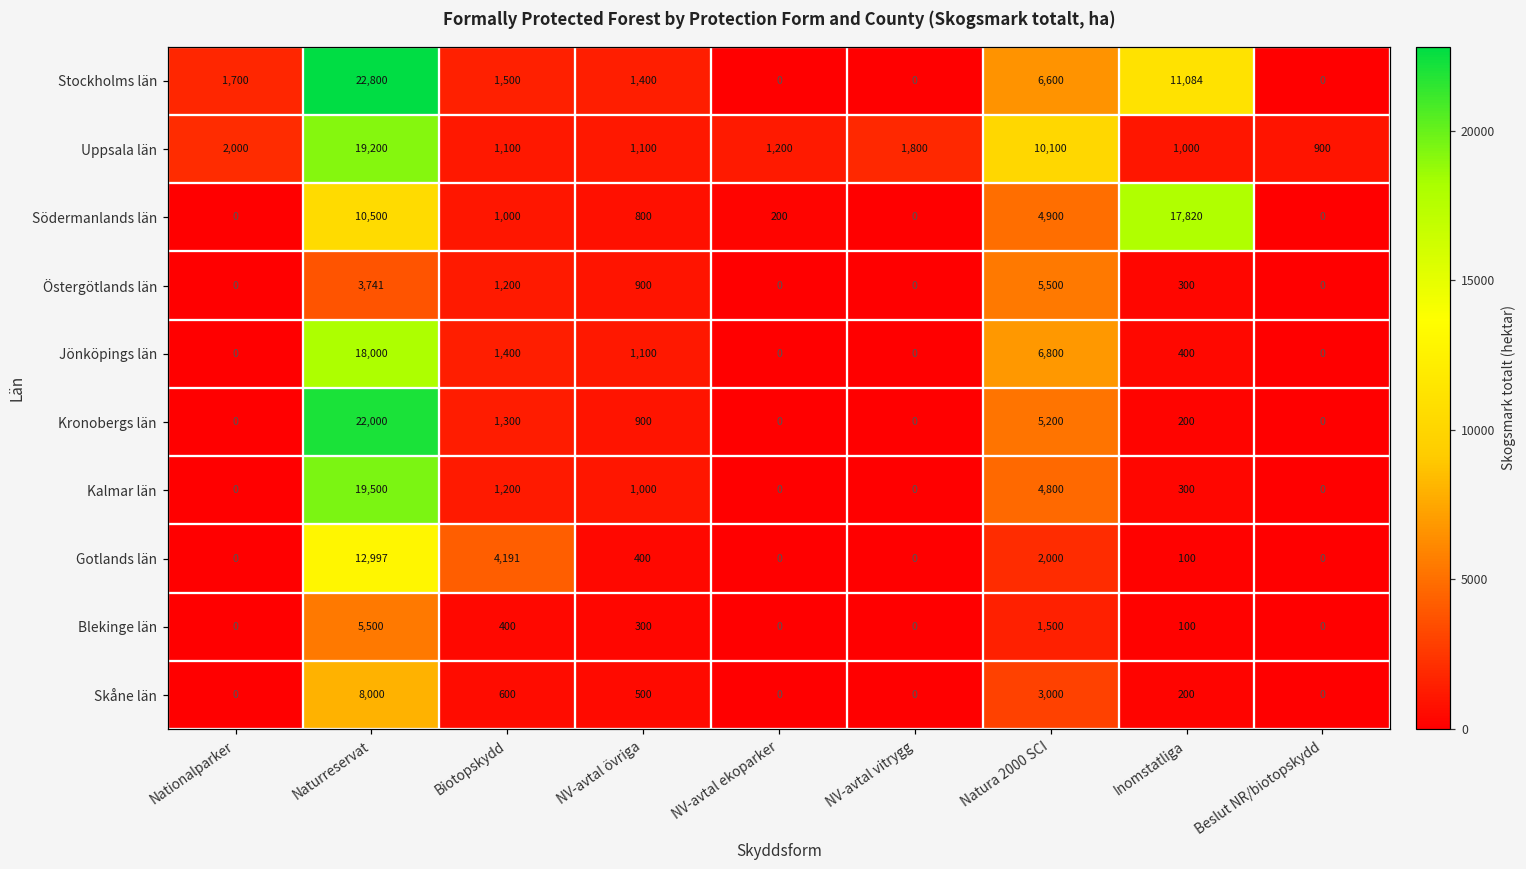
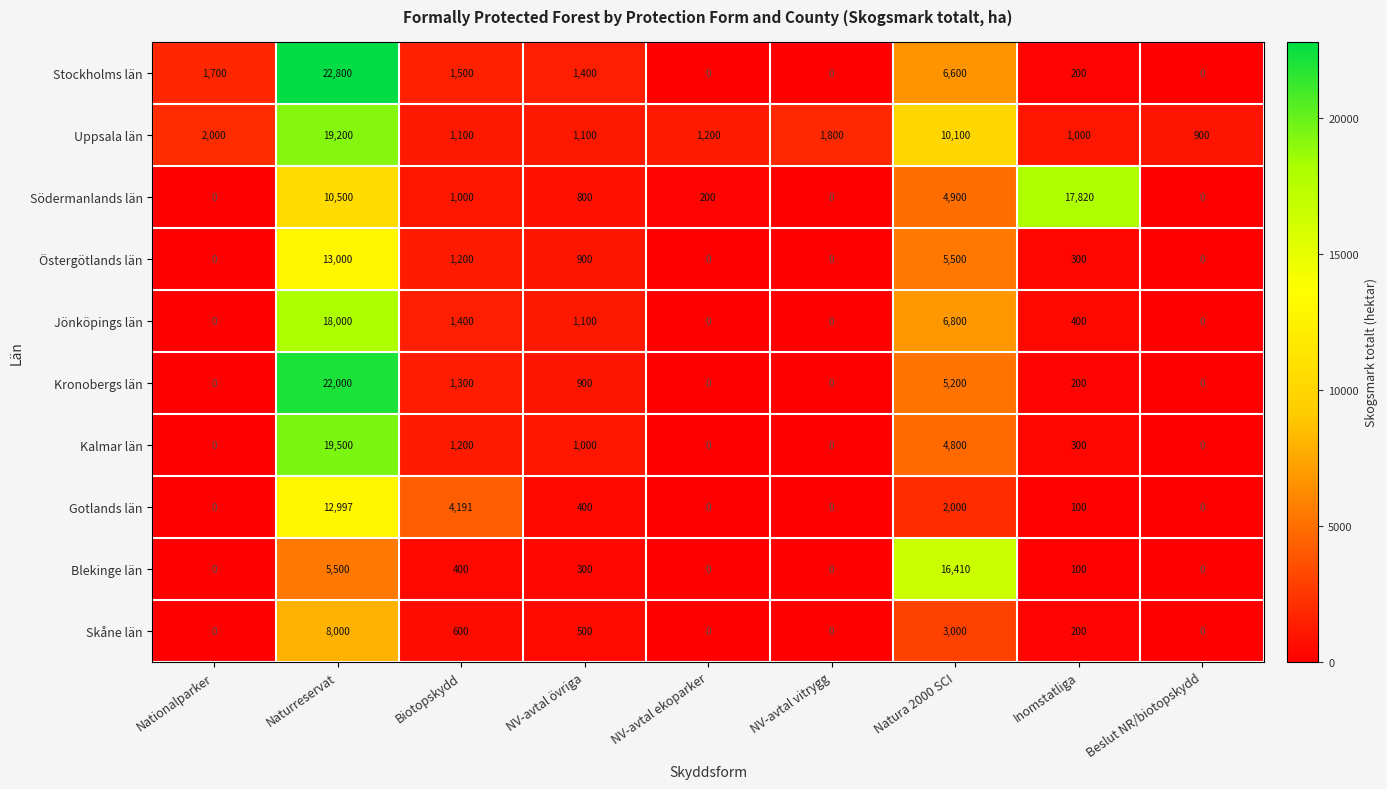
  {
    "Stockholms län": {
      "Nationalparker": "1,700",
      "Naturreservat": "22,800",
      "Biotopskydd": "1,500",
      "NV-avtal övriga": "1,400",
      "NV-avtal ekoparker": "0",
      "NV-avtal vitrygg": "0",
      "Natura 2000 SCI": "6,600",
-     "Inomstatliga": "11,084",
+     "Inomstatliga": "200",
      "Beslut NR/biotopskydd": "0"
    },
    "Uppsala län": {
      "Nationalparker": "2,000",
      "Naturreservat": "19,200",
      "Biotopskydd": "1,100",
      "NV-avtal övriga": "1,100",
      "NV-avtal ekoparker": "1,200",
      "NV-avtal vitrygg": "1,800",
      "Natura 2000 SCI": "10,100",
      "Inomstatliga": "1,000",
      "Beslut NR/biotopskydd": "900"
    },
    "Södermanlands län": {
      "Nationalparker": "0",
      "Naturreservat": "10,500",
      "Biotopskydd": "1,000",
      "NV-avtal övriga": "800",
      "NV-avtal ekoparker": "200",
      "NV-avtal vitrygg": "0",
      "Natura 2000 SCI": "4,900",
      "Inomstatliga": "17,820",
      "Beslut NR/biotopskydd": "0"
    },
    "Östergötlands län": {
      "Nationalparker": "0",
-     "Naturreservat": "3,741",
+     "Naturreservat": "13,000",
      "Biotopskydd": "1,200",
      "NV-avtal övriga": "900",
      "NV-avtal ekoparker": "0",
      "NV-avtal vitrygg": "0",
      "Natura 2000 SCI": "5,500",
      "Inomstatliga": "300",
      "Beslut NR/biotopskydd": "0"
    },
    "Jönköpings län": {
      "Nationalparker": "0",
      "Naturreservat": "18,000",
      "Biotopskydd": "1,400",
      "NV-avtal övriga": "1,100",
      "NV-avtal ekoparker": "0",
      "NV-avtal vitrygg": "0",
      "Natura 2000 SCI": "6,800",
      "Inomstatliga": "400",
      "Beslut NR/biotopskydd": "0"
    },
    "Kronobergs län": {
      "Nationalparker": "0",
      "Naturreservat": "22,000",
      "Biotopskydd": "1,300",
      "NV-avtal övriga": "900",
      "NV-avtal ekoparker": "0",
      "NV-avtal vitrygg": "0",
      "Natura 2000 SCI": "5,200",
      "Inomstatliga": "200",
      "Beslut NR/biotopskydd": "0"
    },
    "Kalmar län": {
      "Nationalparker": "0",
      "Naturreservat": "19,500",
      "Biotopskydd": "1,200",
      "NV-avtal övriga": "1,000",
      "NV-avtal ekoparker": "0",
      "NV-avtal vitrygg": "0",
      "Natura 2000 SCI": "4,800",
      "Inomstatliga": "300",
      "Beslut NR/biotopskydd": "0"
    },
    "Gotlands län": {
      "Nationalparker": "0",
      "Naturreservat": "12,997",
      "Biotopskydd": "4,191",
      "NV-avtal övriga": "400",
      "NV-avtal ekoparker": "0",
      "NV-avtal vitrygg": "0",
      "Natura 2000 SCI": "2,000",
      "Inomstatliga": "100",
      "Beslut NR/biotopskydd": "0"
    },
    "Blekinge län": {
      "Nationalparker": "0",
      "Naturreservat": "5,500",
      "Biotopskydd": "400",
      "NV-avtal övriga": "300",
      "NV-avtal ekoparker": "0",
      "NV-avtal vitrygg": "0",
-     "Natura 2000 SCI": "1,500",
+     "Natura 2000 SCI": "16,410",
      "Inomstatliga": "100",
      "Beslut NR/biotopskydd": "0"
    },
    "Skåne län": {
      "Nationalparker": "0",
      "Naturreservat": "8,000",
      "Biotopskydd": "600",
      "NV-avtal övriga": "500",
      "NV-avtal ekoparker": "0",
      "NV-avtal vitrygg": "0",
      "Natura 2000 SCI": "3,000",
      "Inomstatliga": "200",
      "Beslut NR/biotopskydd": "0"
    }
  }
